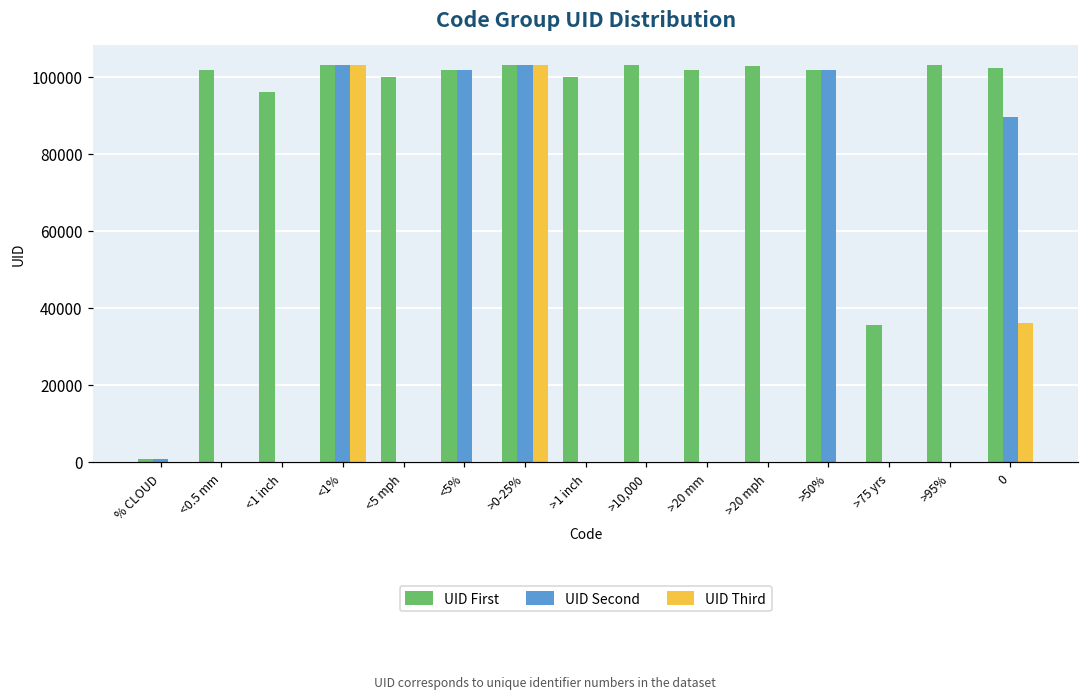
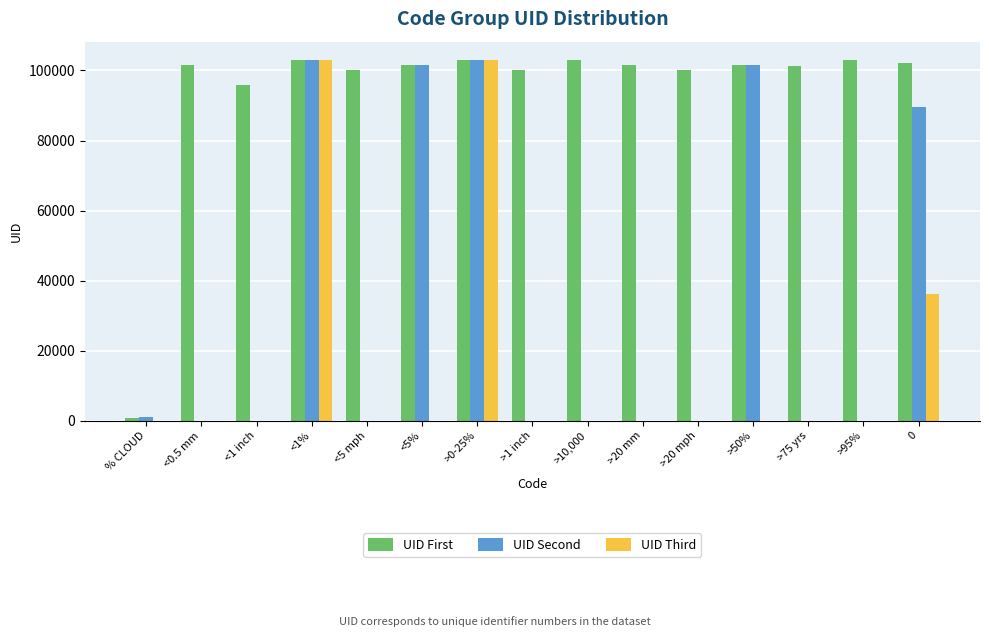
  {
    "UID First": {
      "% CLOUD": 1000,
      "<0.5 mm": 102000,
      "<1 inch": 96000,
      "<1%": 103000,
      "<5 mph": 100000,
      "<5%": 102000,
      ">0-25%": 103000,
      ">1 inch": 100000,
      ">10,000": 103000,
      ">20 mm": 102000,
-     ">20 mph": 103000,
+     ">20 mph": 100000,
      ">50%": 102000,
-     ">75 yrs": 36000,
+     ">75 yrs": 101000,
      ">95%": 103000,
      "0": 102000
    },
    "UID Second": {
      "% CLOUD": 1000,
      "<0.5 mm": 0,
      "<1 inch": 0,
      "<1%": 103000,
      "<5 mph": 0,
      "<5%": 102000,
      ">0-25%": 103000,
      ">1 inch": 0,
      ">10,000": 0,
      ">20 mm": 0,
      ">20 mph": 0,
      ">50%": 102000,
      ">75 yrs": 0,
      ">95%": 0,
      "0": 89000
    },
    "UID Third": {
      "% CLOUD": 0,
      "<0.5 mm": 0,
      "<1 inch": 0,
      "<1%": 103000,
      "<5 mph": 0,
      "<5%": 0,
      ">0-25%": 103000,
      ">1 inch": 0,
      ">10,000": 0,
      ">20 mm": 0,
      ">20 mph": 0,
      ">50%": 0,
      ">75 yrs": 0,
      ">95%": 0,
      "0": 36000
    }
  }
